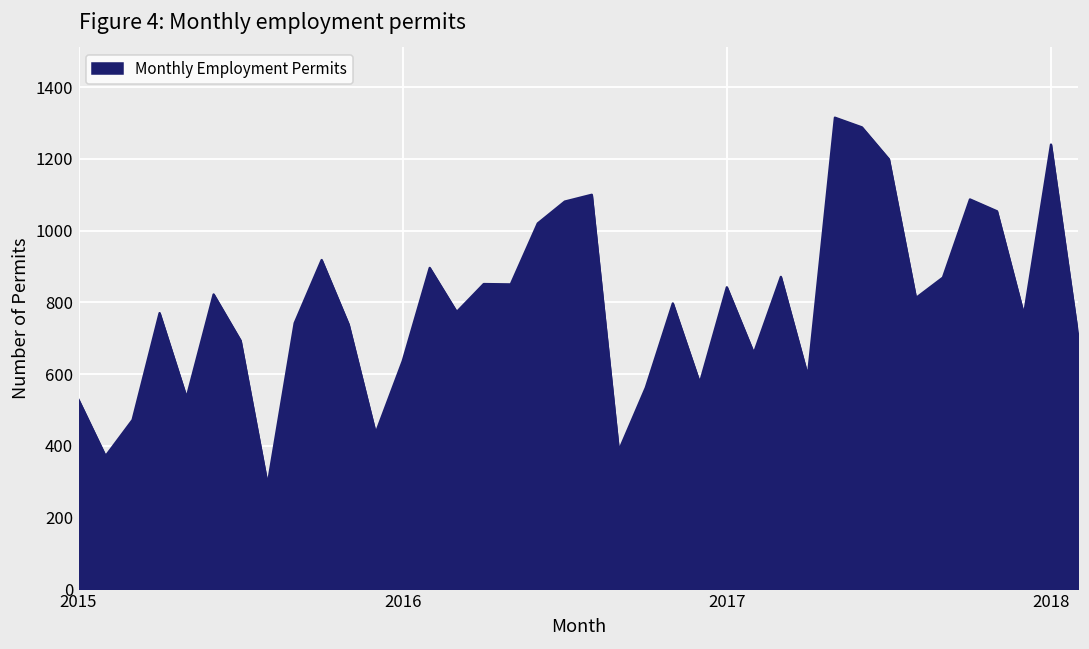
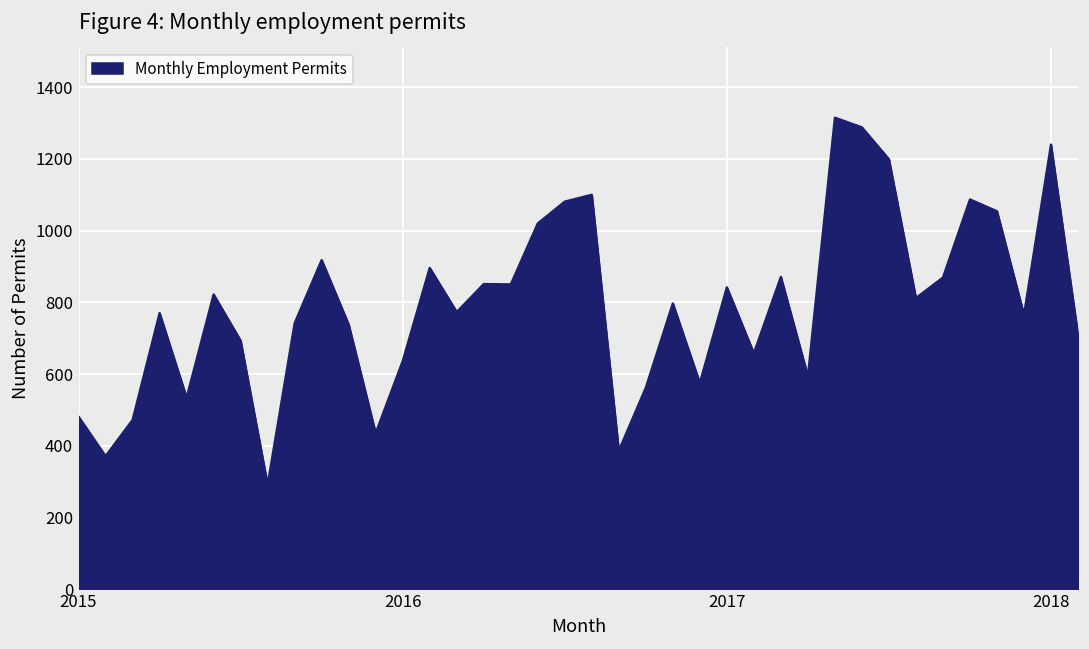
  {
-   "2015": 530,
+   "2015": 480,
    "2016": 640,
    "2017": 840,
    "2018": 1240
  }
